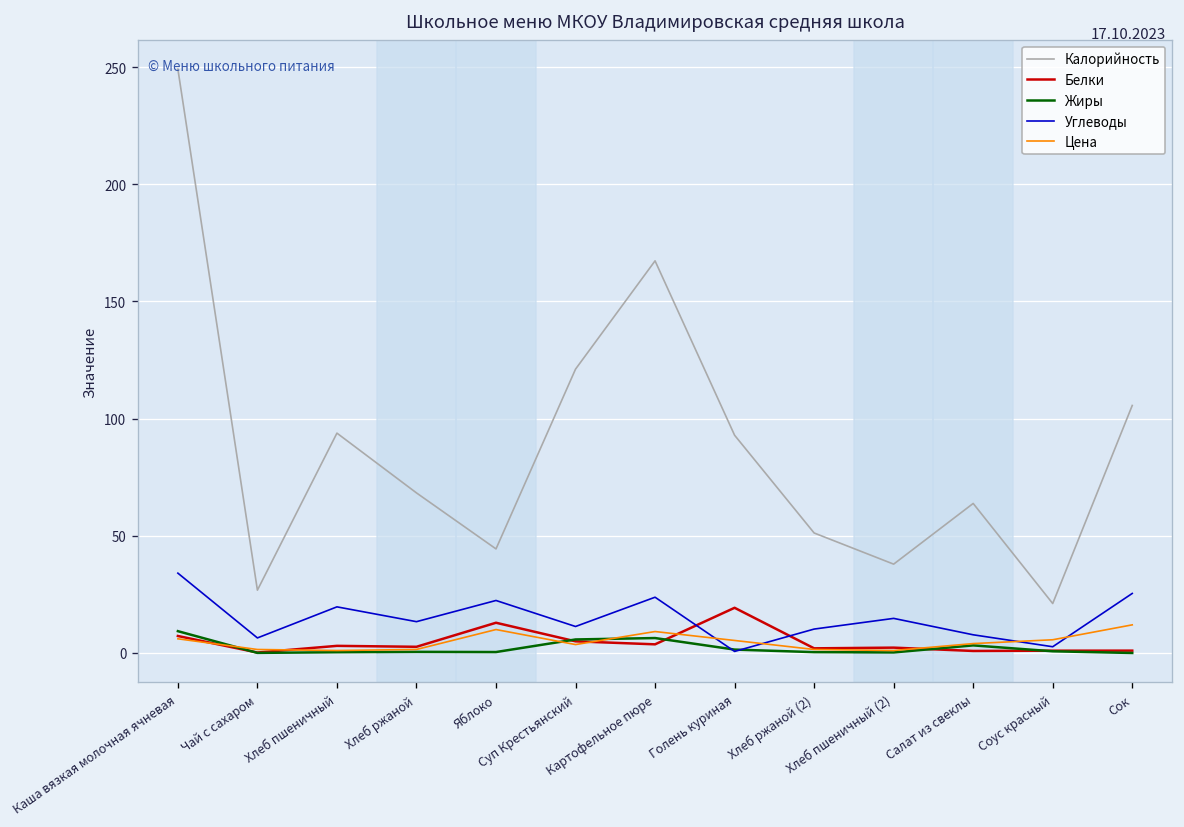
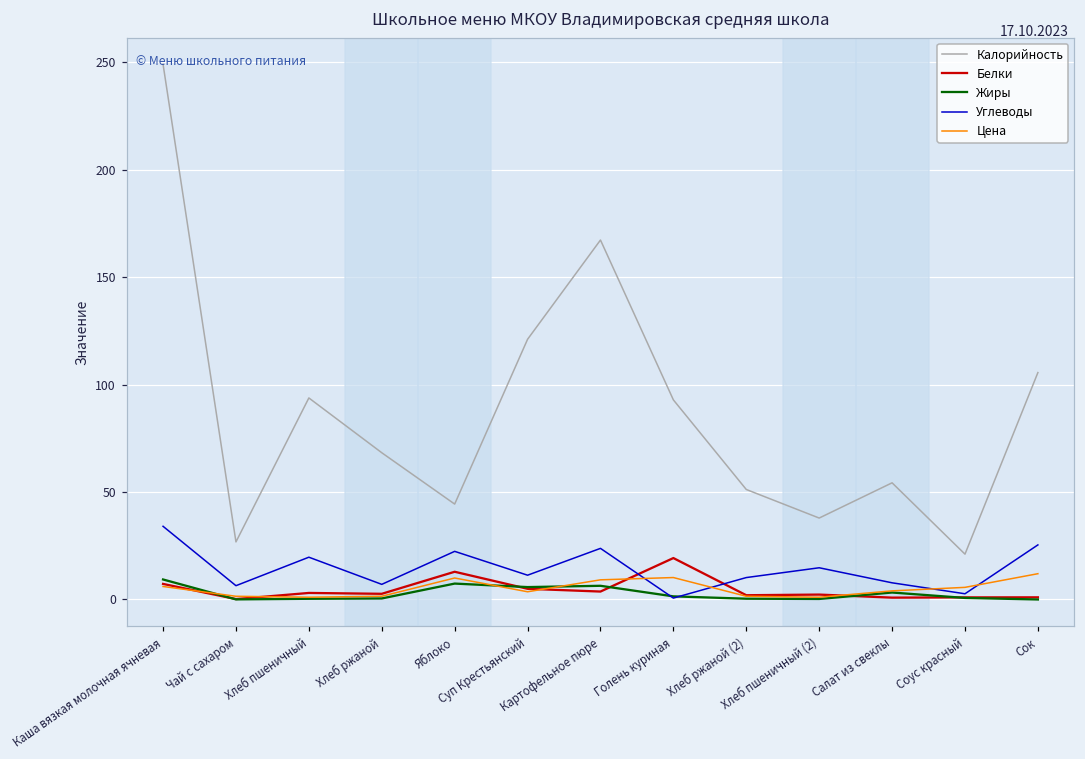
  {
    "Калорийность": {
      "Каша вязкая молочная ячневая": 249,
      "Чай с сахаром": 27,
      "Хлеб пшеничный": 94,
      "Хлеб ржаной": 68,
      "Яблоко": 44,
      "Суп Крестьянский": 121,
      "Картофельное пюре": 167,
      "Голень куриная": 93,
      "Хлеб ржаной (2)": 51,
      "Хлеб пшеничный (2)": 38,
-     "Салат из свеклы": 64,
+     "Салат из свеклы": 54,
      "Соус красный": 21,
      "Сок": 106
    },
    "Белки": {
      "Хлеб пшеничный": 3,
      "Яблоко": 13,
      "Картофельное пюре": 4,
      "Голень куриная": 19,
      "Салат из свеклы": 1
    },
    "Жиры": {
      "Каша вязкая молочная ячневая": 9,
-     "Яблоко": 0,
+     "Яблоко": 7,
      "Картофельное пюре": 6
    },
    "Углеводы": {
      "Каша вязкая молочная ячневая": 34,
      "Чай с сахаром": 6,
      "Хлеб пшеничный": 20,
-     "Хлеб ржаной": 13,
+     "Хлеб ржаной": 7,
      "Яблоко": 22,
      "Суп Крестьянский": 11,
      "Картофельное пюре": 24,
      "Хлеб ржаной (2)": 10,
      "Хлеб пшеничный (2)": 15,
      "Салат из свеклы": 8,
      "Соус красный": 3,
      "Сок": 25
    },
    "Цена": {
      "Яблоко": 10,
      "Суп Крестьянский": 4,
      "Картофельное пюре": 9,
-     "Голень куриная": 5,
+     "Голень куриная": 10,
      "Соус красный": 6,
      "Сок": 12
    }
  }
